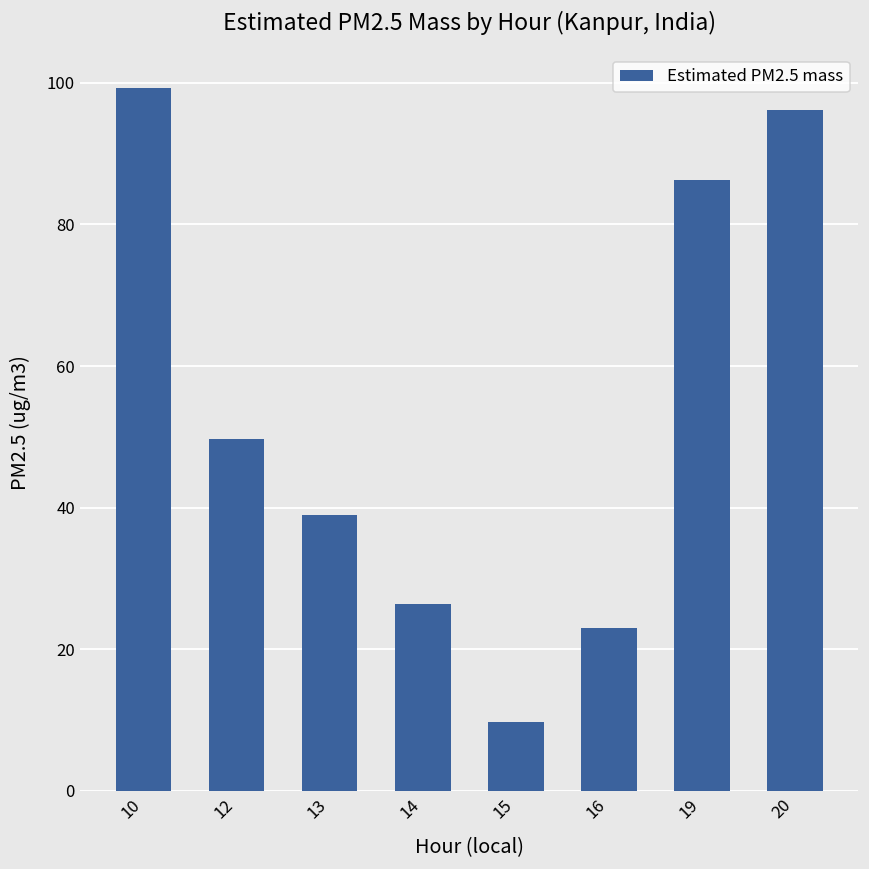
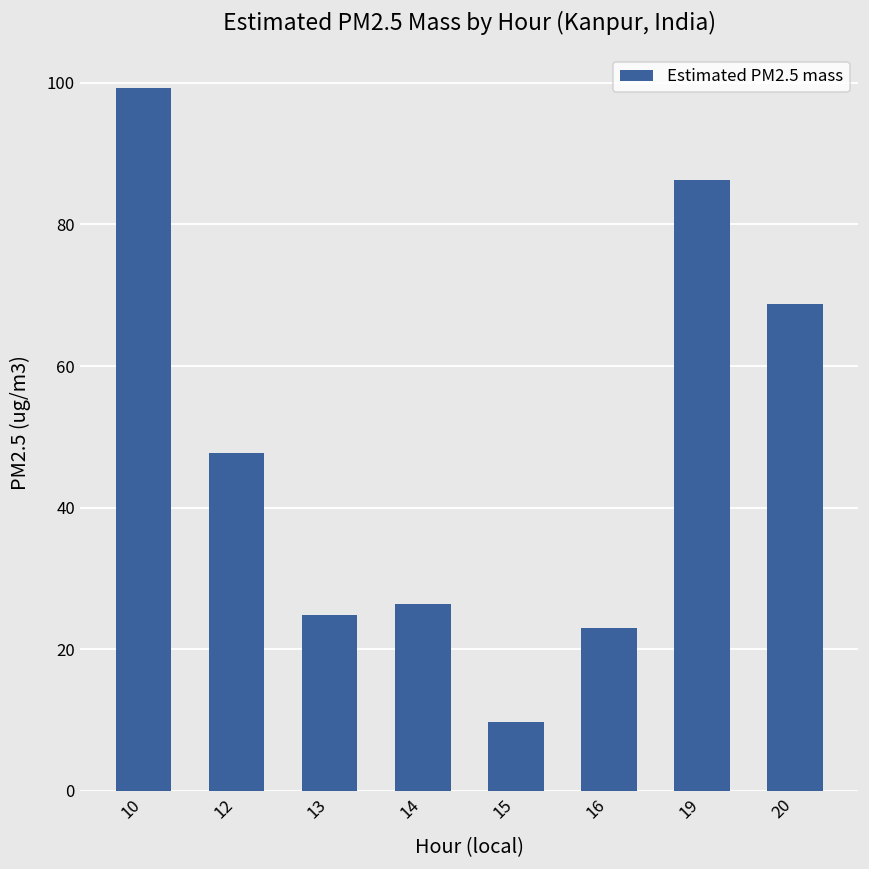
  {
    "10": 99,
-   "12": 50,
-   "13": 39,
+   "12": 48,
+   "13": 25,
    "14": 26,
    "15": 10,
    "16": 23,
    "19": 86,
-   "20": 96
+   "20": 69
  }
